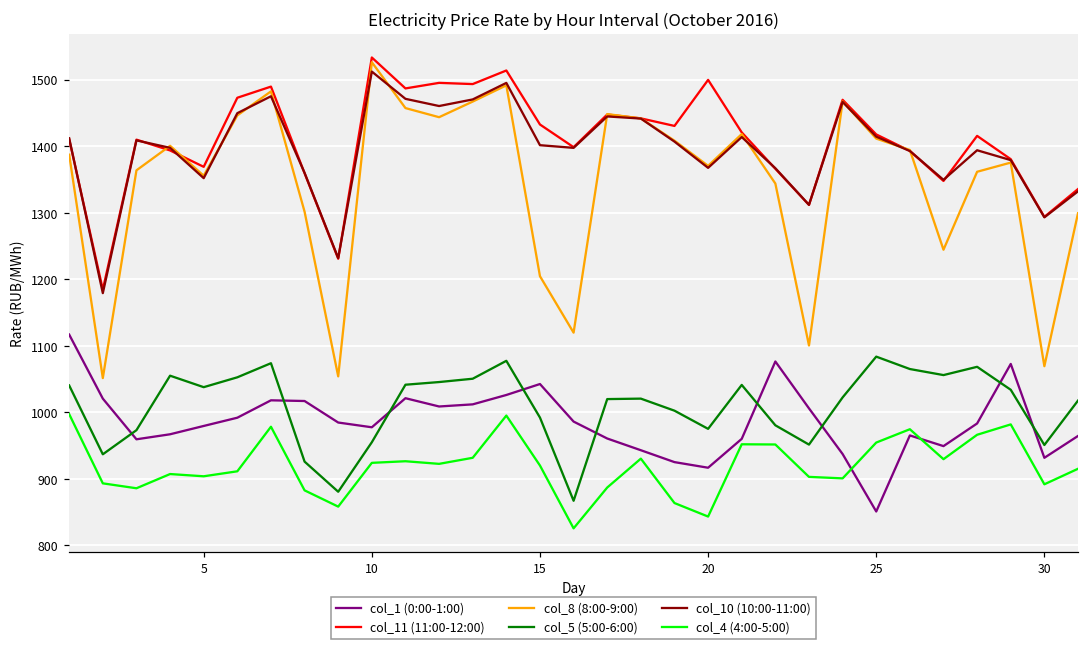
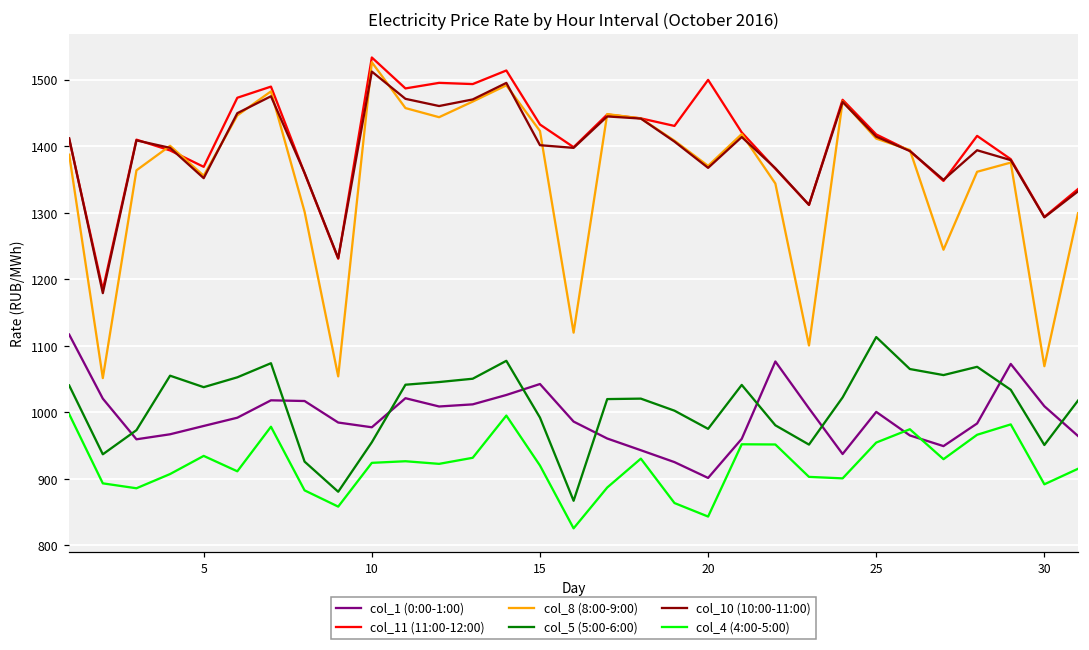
  {
    "col_1 (0:00-1:00)": {
      "5": 980,
      "10": 980,
      "15": 1040,
-     "20": 920,
-     "25": 850,
-     "30": 930
+     "20": 900,
+     "25": 1000,
+     "30": 1010
    },
    "col_11 (11:00-12:00)": {
      "5": 1370,
      "10": 1530,
      "15": 1430,
      "20": 1500
    },
    "col_8 (8:00-9:00)": {
      "10": 1530,
-     "15": 1200,
+     "15": 1420,
      "30": 1070
    },
    "col_5 (5:00-6:00)": {
      "5": 1040,
      "10": 960,
      "15": 990,
      "20": 980,
-     "25": 1080,
+     "25": 1110,
      "30": 950
    },
    "col_10 (10:00-11:00)": {
      "10": 1510,
      "15": 1400
    },
    "col_4 (4:00-5:00)": {
-     "5": 900,
+     "5": 930,
      "10": 920,
      "15": 920,
      "20": 840,
      "25": 950,
      "30": 890
    }
  }
